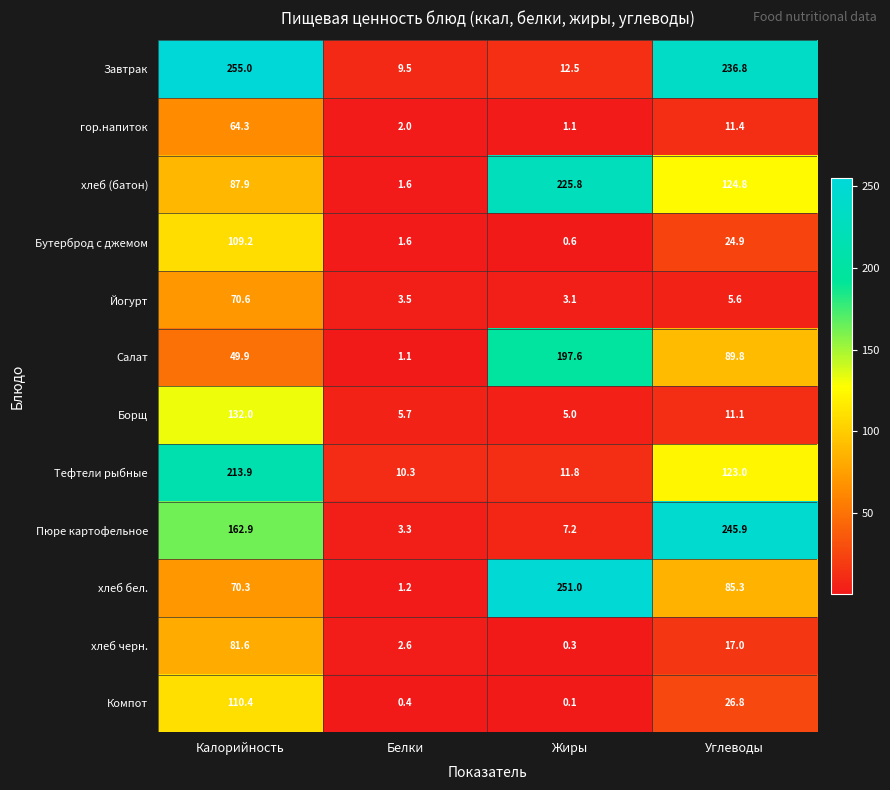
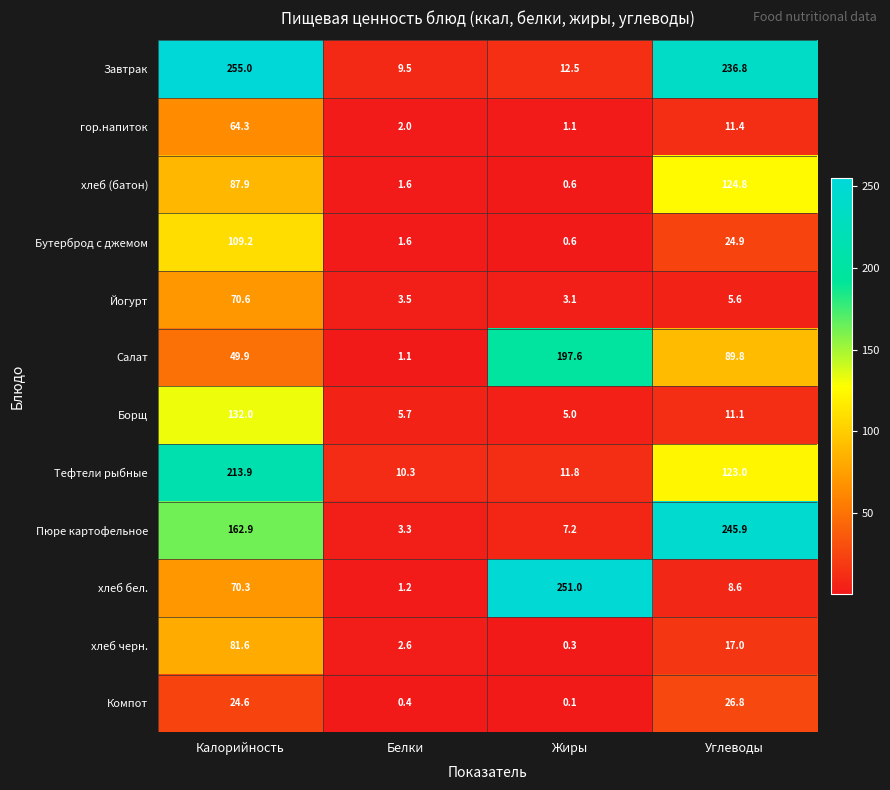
  {
    "Завтрак": {
      "Калорийность": 255.0,
      "Белки": 9.5,
      "Жиры": 12.5,
      "Углеводы": 236.8
    },
    "гор.напиток": {
      "Калорийность": 64.3,
      "Белки": 2.0,
      "Жиры": 1.1,
      "Углеводы": 11.4
    },
    "хлеб (батон)": {
      "Калорийность": 87.9,
      "Белки": 1.6,
-     "Жиры": 225.8,
+     "Жиры": 0.6,
      "Углеводы": 124.8
    },
    "Бутерброд с джемом": {
      "Калорийность": 109.2,
      "Белки": 1.6,
      "Жиры": 0.6,
      "Углеводы": 24.9
    },
    "Йогурт": {
      "Калорийность": 70.6,
      "Белки": 3.5,
      "Жиры": 3.1,
      "Углеводы": 5.6
    },
    "Салат": {
      "Калорийность": 49.9,
      "Белки": 1.1,
      "Жиры": 197.6,
      "Углеводы": 89.8
    },
    "Борщ": {
      "Калорийность": 132.0,
      "Белки": 5.7,
      "Жиры": 5.0,
      "Углеводы": 11.1
    },
    "Тефтели рыбные": {
      "Калорийность": 213.9,
      "Белки": 10.3,
      "Жиры": 11.8,
      "Углеводы": 123.0
    },
    "Пюре картофельное": {
      "Калорийность": 162.9,
      "Белки": 3.3,
      "Жиры": 7.2,
      "Углеводы": 245.9
    },
    "хлеб бел.": {
      "Калорийность": 70.3,
      "Белки": 1.2,
      "Жиры": 251.0,
-     "Углеводы": 85.3
+     "Углеводы": 8.6
    },
    "хлеб черн.": {
      "Калорийность": 81.6,
      "Белки": 2.6,
      "Жиры": 0.3,
      "Углеводы": 17.0
    },
    "Компот": {
-     "Калорийность": 110.4,
+     "Калорийность": 24.6,
      "Белки": 0.4,
      "Жиры": 0.1,
      "Углеводы": 26.8
    }
  }
